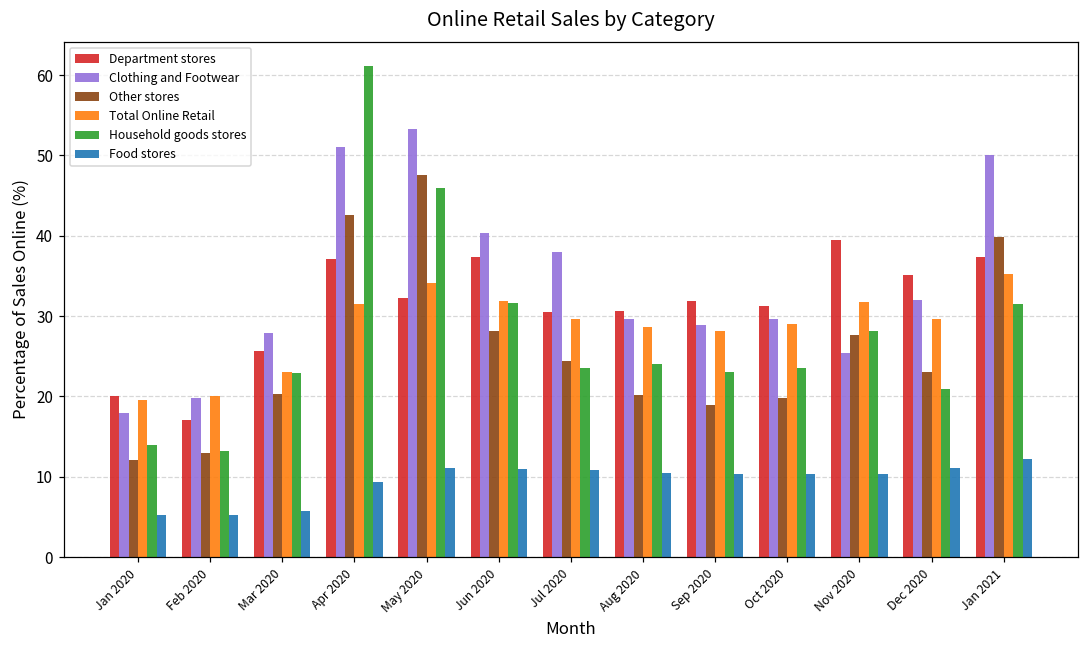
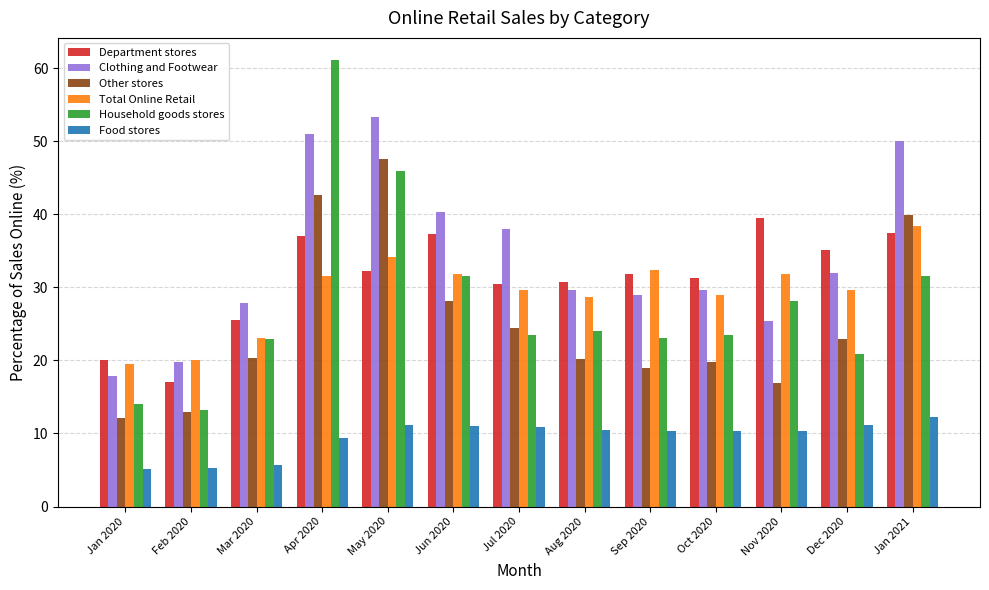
  {
    "Department stores": {
      "Jan 2020": 20,
      "Feb 2020": 17,
      "Mar 2020": 26,
      "Apr 2020": 37,
      "May 2020": 32,
      "Jun 2020": 37,
      "Jul 2020": 31,
      "Aug 2020": 31,
      "Sep 2020": 32,
      "Oct 2020": 31,
      "Nov 2020": 40,
      "Dec 2020": 35,
      "Jan 2021": 37
    },
    "Clothing and Footwear": {
      "Jan 2020": 18,
      "Feb 2020": 20,
      "Mar 2020": 28,
      "Apr 2020": 51,
      "May 2020": 53,
      "Jun 2020": 40,
      "Jul 2020": 38,
      "Aug 2020": 30,
      "Sep 2020": 29,
      "Oct 2020": 30,
      "Nov 2020": 25,
      "Dec 2020": 32,
      "Jan 2021": 50
    },
    "Other stores": {
      "Jan 2020": 12,
      "Feb 2020": 13,
      "Mar 2020": 20,
      "Apr 2020": 43,
      "May 2020": 48,
      "Jun 2020": 28,
      "Jul 2020": 24,
      "Aug 2020": 20,
      "Sep 2020": 19,
      "Oct 2020": 20,
-     "Nov 2020": 28,
+     "Nov 2020": 17,
      "Dec 2020": 23,
      "Jan 2021": 40
    },
    "Total Online Retail": {
      "Jan 2020": 20,
      "Feb 2020": 20,
      "Mar 2020": 23,
      "Apr 2020": 32,
      "May 2020": 34,
      "Jun 2020": 32,
      "Jul 2020": 30,
      "Aug 2020": 29,
-     "Sep 2020": 28,
+     "Sep 2020": 32,
      "Oct 2020": 29,
      "Nov 2020": 32,
      "Dec 2020": 30,
-     "Jan 2021": 35
+     "Jan 2021": 38
    },
    "Household goods stores": {
      "Jan 2020": 14,
      "Feb 2020": 13,
      "Mar 2020": 23,
      "Apr 2020": 61,
      "May 2020": 46,
      "Jun 2020": 32,
      "Jul 2020": 24,
      "Aug 2020": 24,
      "Sep 2020": 23,
      "Oct 2020": 24,
      "Nov 2020": 28,
      "Dec 2020": 21,
      "Jan 2021": 32
    },
    "Food stores": {
      "Jan 2020": 5,
      "Feb 2020": 5,
      "Mar 2020": 6,
      "Apr 2020": 9,
      "May 2020": 11,
      "Jun 2020": 11,
      "Jul 2020": 11,
      "Aug 2020": 11,
      "Sep 2020": 10,
      "Oct 2020": 10,
      "Nov 2020": 10,
      "Dec 2020": 11,
      "Jan 2021": 12
    }
  }
